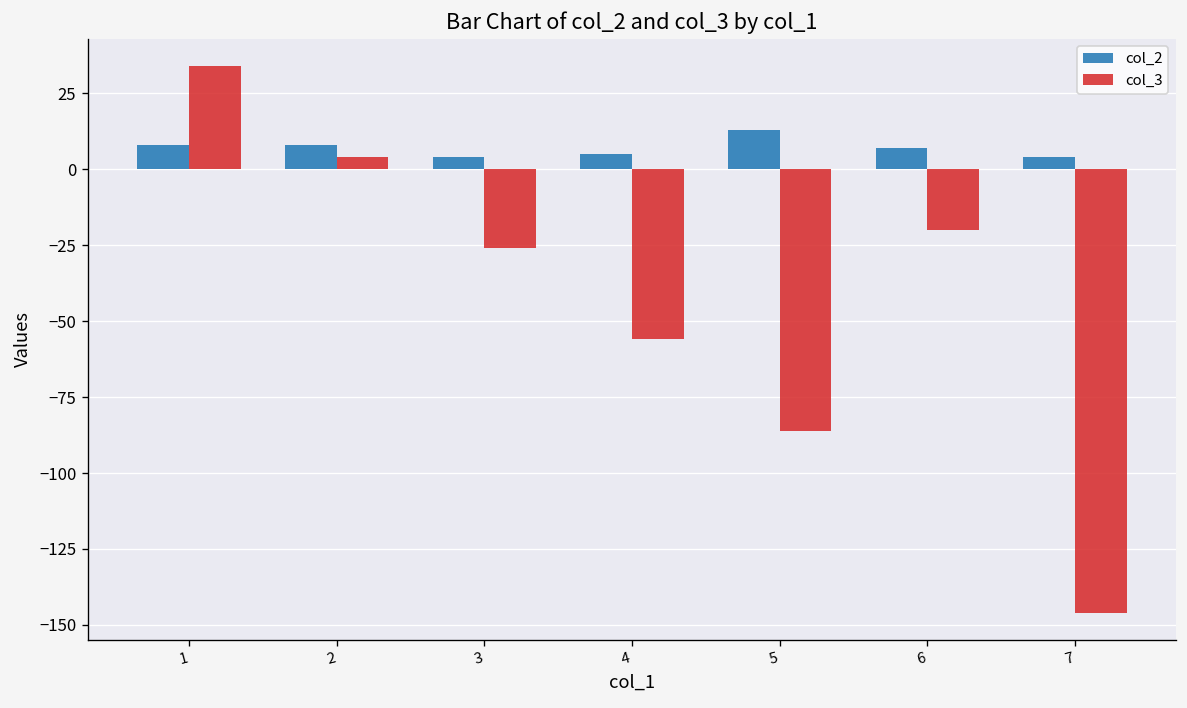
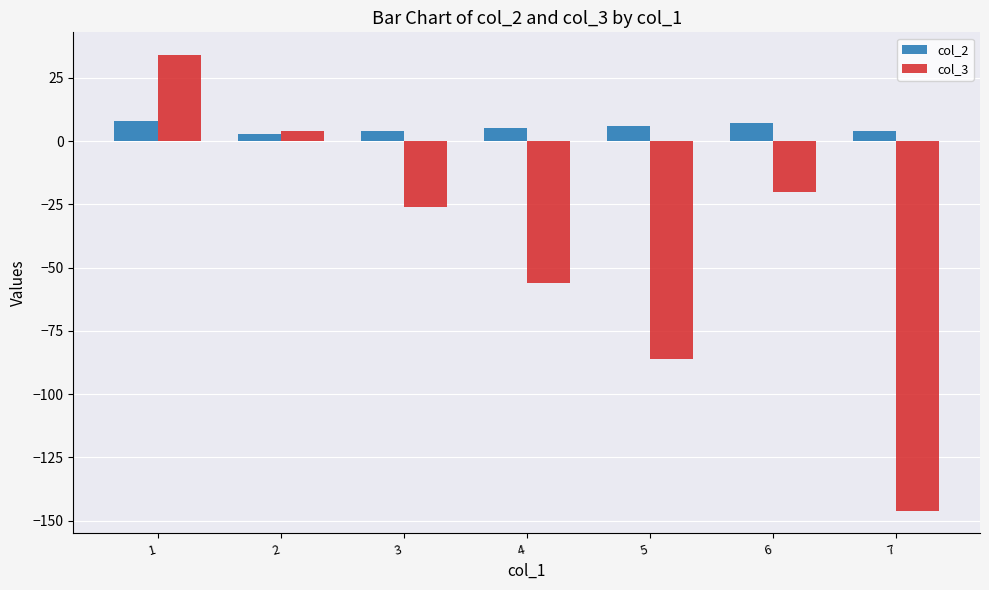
  {
    "col_2": {
      "1": 8,
-     "2": 8,
+     "2": 3,
      "3": 4,
      "4": 5,
-     "5": 13,
+     "5": 6,
      "6": 7,
      "7": 4
    },
    "col_3": {
      "1": 34,
      "2": 4,
      "3": -26,
      "4": -56,
      "5": -86,
      "6": -20,
      "7": -146
    }
  }
